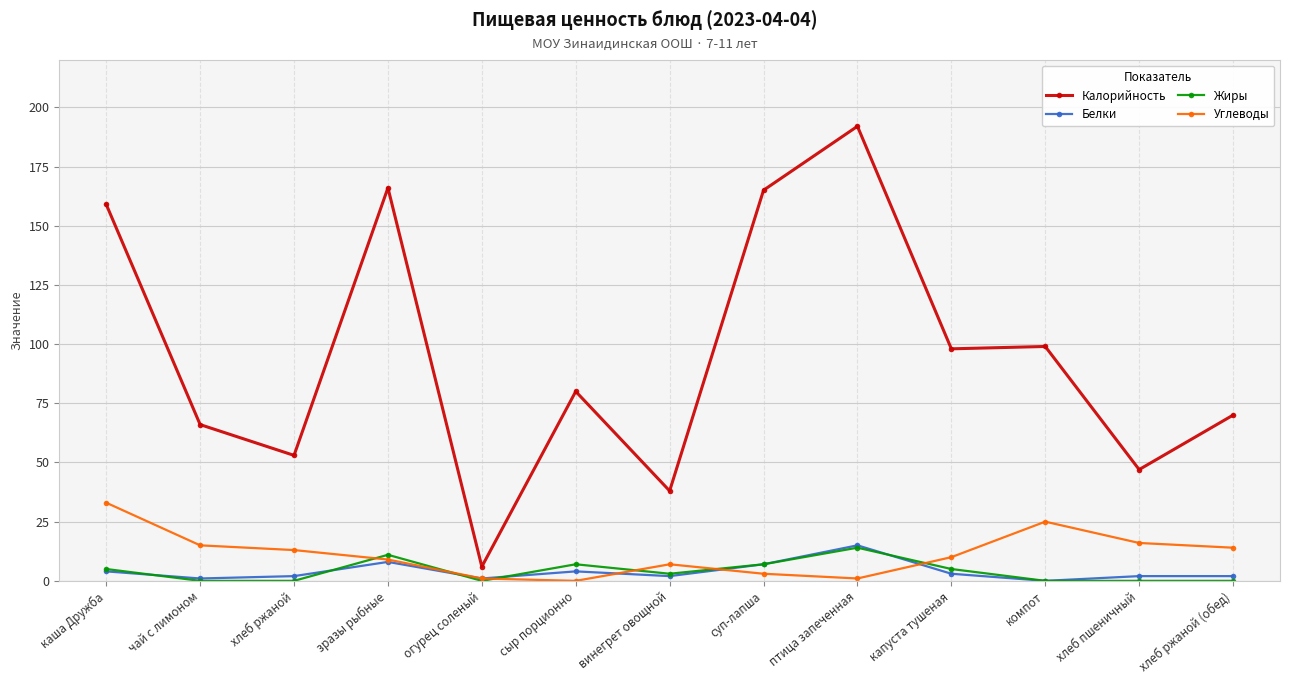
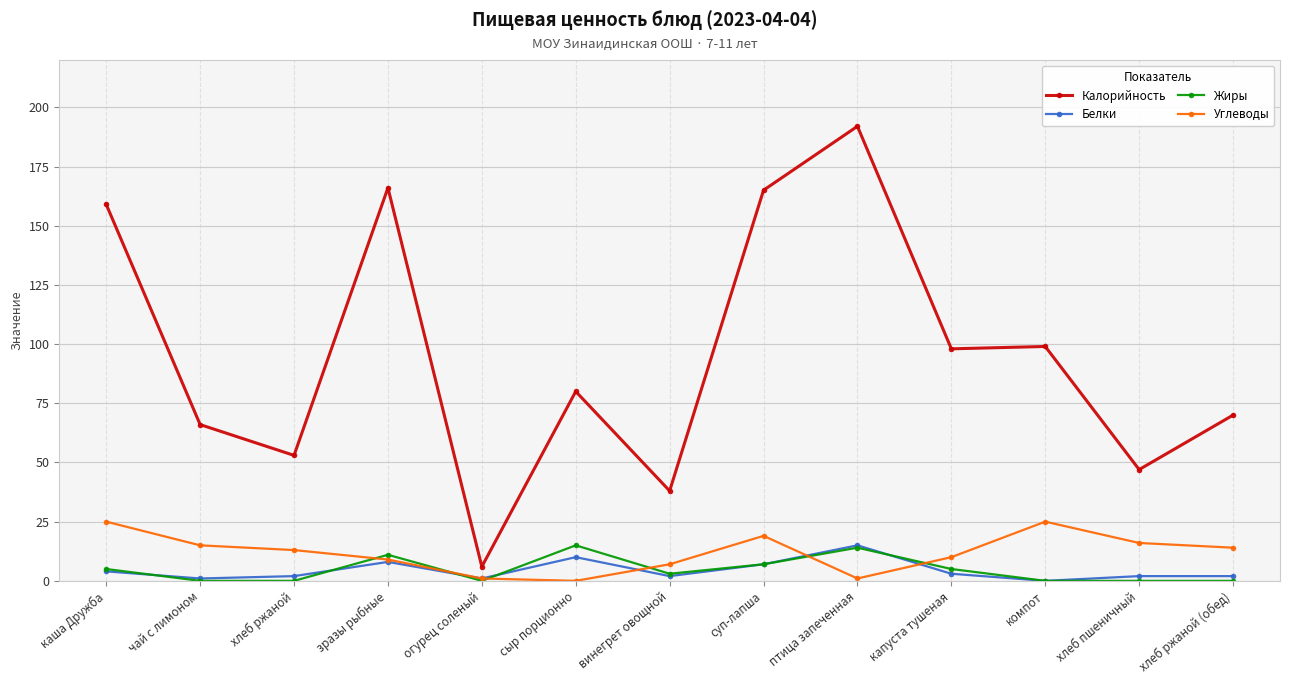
  {
    "Калорийность": {
      "каша Дружба": 159,
      "чай с лимоном": 66,
      "хлеб ржаной": 53,
      "зразы рыбные": 166,
      "огурец соленый": 6,
      "сыр порционно": 80,
      "винегрет овощной": 38,
      "суп-лапша": 165,
      "птица запеченная": 192,
      "капуста тушеная": 98,
      "компот": 99,
      "хлеб пшеничный": 47,
      "хлеб ржаной (обед)": 70
    },
    "Белки": {
      "хлеб ржаной": 2,
-     "сыр порционно": 4,
+     "сыр порционно": 10,
      "капуста тушеная": 3,
      "хлеб пшеничный": 2,
      "хлеб ржаной (обед)": 2
    },
    "Жиры": {
      "хлеб ржаной": 0,
      "зразы рыбные": 11,
-     "сыр порционно": 7,
+     "сыр порционно": 15,
      "капуста тушеная": 5,
      "хлеб пшеничный": 0,
      "хлеб ржаной (обед)": 0
    },
    "Углеводы": {
-     "каша Дружба": 33,
+     "каша Дружба": 25,
      "чай с лимоном": 15,
      "хлеб ржаной": 13,
      "сыр порционно": 0,
      "винегрет овощной": 7,
-     "суп-лапша": 3,
+     "суп-лапша": 19,
      "птица запеченная": 1,
      "капуста тушеная": 10,
      "компот": 25,
      "хлеб пшеничный": 16,
      "хлеб ржаной (обед)": 14
    }
  }
